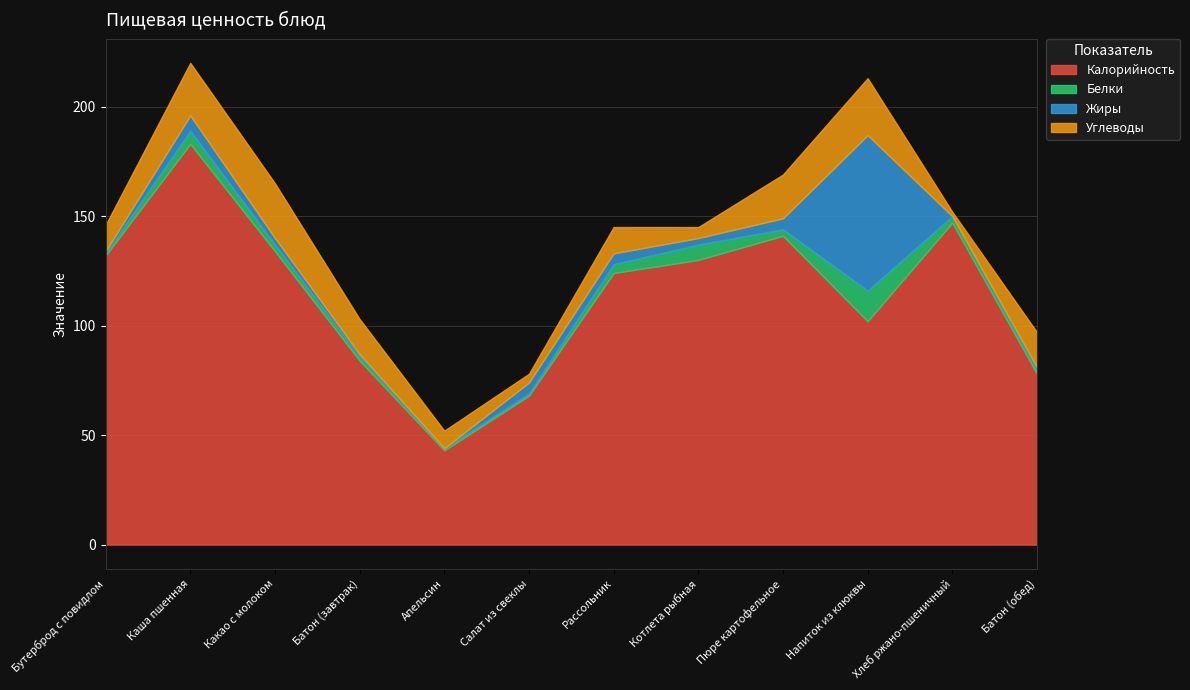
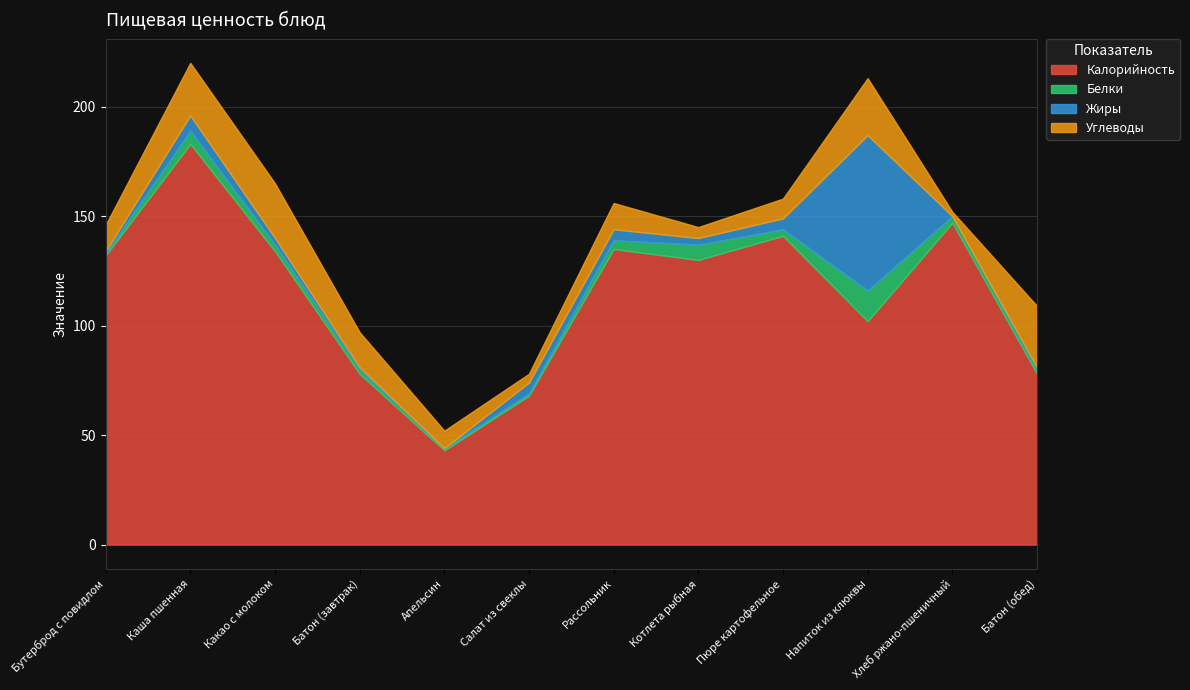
  {
    "Калорийность": {
      "Каша пшенная": 183,
      "Какао с молоком": 134,
-     "Батон (завтрак)": 84,
-     "Рассольник": 124,
+     "Батон (завтрак)": 78,
+     "Рассольник": 135,
      "Котлета рыбная": 130,
      "Пюре картофельное": 141,
      "Напиток из клюквы": 102,
      "Хлеб ржано-пшеничный": 147,
      "Батон (обед)": 78
    },
    "Белки": {
      "Каша пшенная": 6,
      "Какао с молоком": 3,
      "Рассольник": 4,
      "Котлета рыбная": 7,
      "Пюре картофельное": 3,
      "Напиток из клюквы": 14
    },
    "Жиры": {
      "Каша пшенная": 7,
      "Какао с молоком": 3,
      "Салат из свеклы": 5,
      "Рассольник": 5,
      "Котлета рыбная": 3,
      "Пюре картофельное": 5,
      "Напиток из клюквы": 71
    },
    "Углеводы": {
      "Бутерброд с повидлом": 12,
      "Каша пшенная": 24,
      "Какао с молоком": 25,
      "Батон (завтрак)": 16,
      "Апельсин": 8,
      "Салат из свеклы": 4,
      "Рассольник": 12,
      "Котлета рыбная": 5,
-     "Пюре картофельное": 20,
+     "Пюре картофельное": 9,
      "Напиток из клюквы": 26,
      "Хлеб ржано-пшеничный": 2,
-     "Батон (обед)": 16
+     "Батон (обед)": 28
    }
  }
